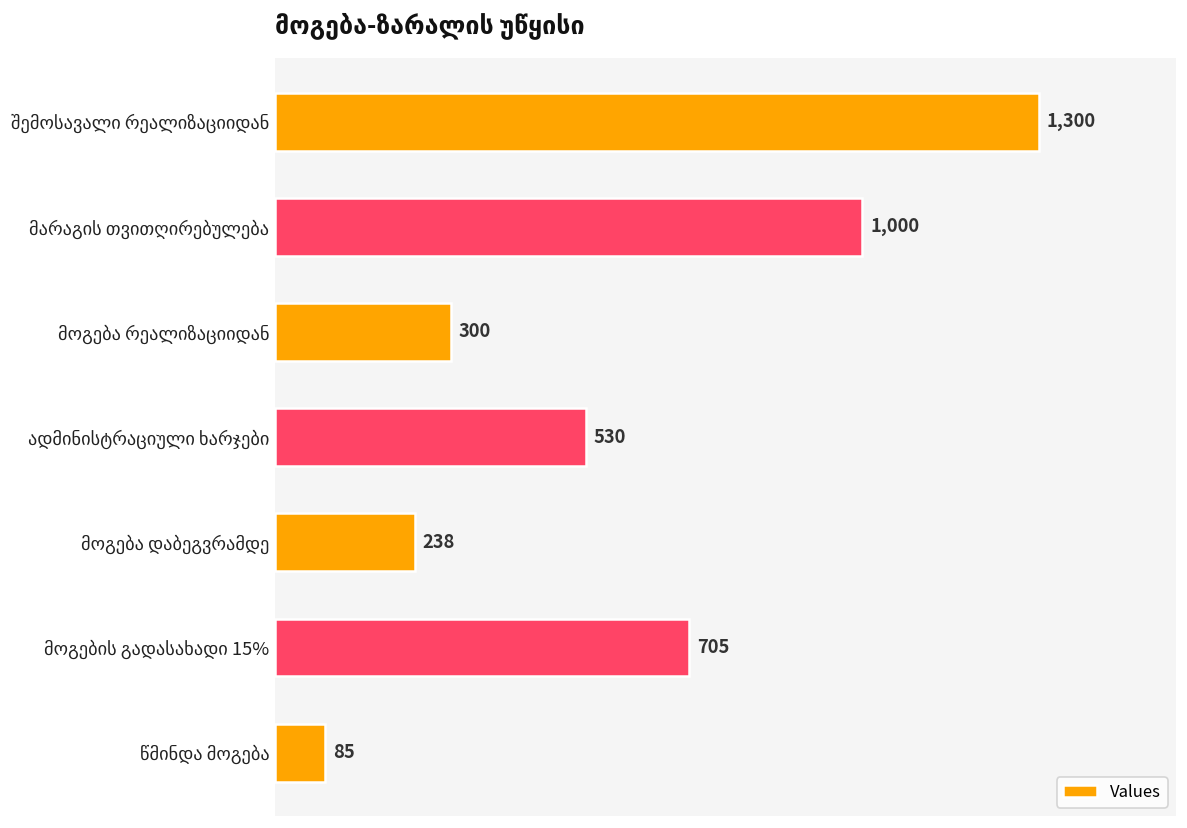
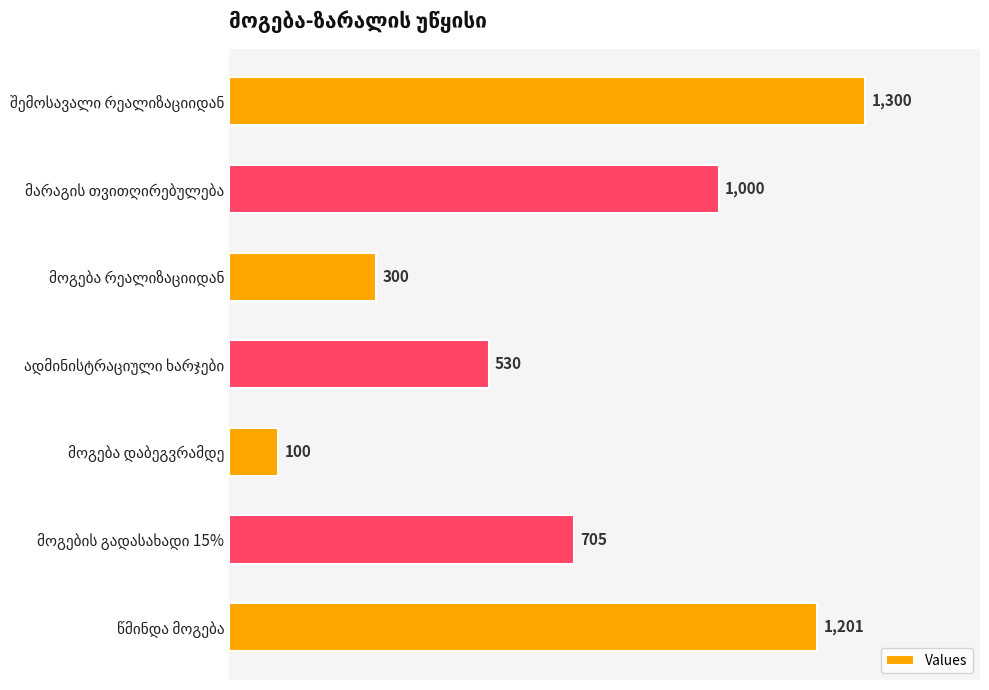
  {
    "შემოსავალი რეალიზაციიდან": "1,300",
    "მარაგის თვითღირებულება": "1,000",
    "მოგება რეალიზაციიდან": "300",
    "ადმინისტრაციული ხარჯები": "530",
-   "მოგება დაბეგვრამდე": "238",
+   "მოგება დაბეგვრამდე": "100",
    "მოგების გადასახადი 15%": "705",
-   "წმინდა მოგება": "85"
+   "წმინდა მოგება": "1,201"
  }
